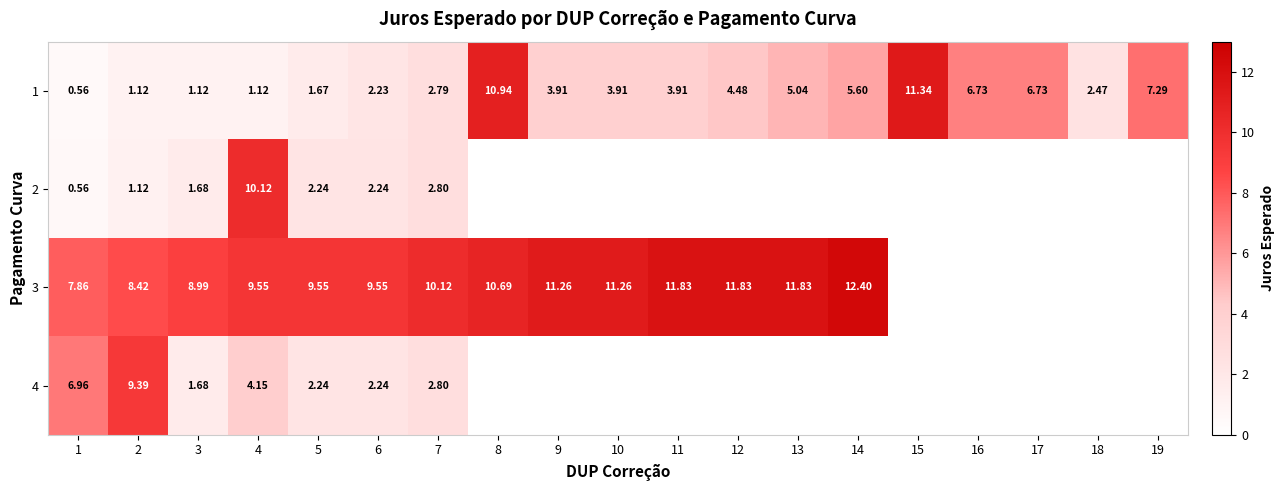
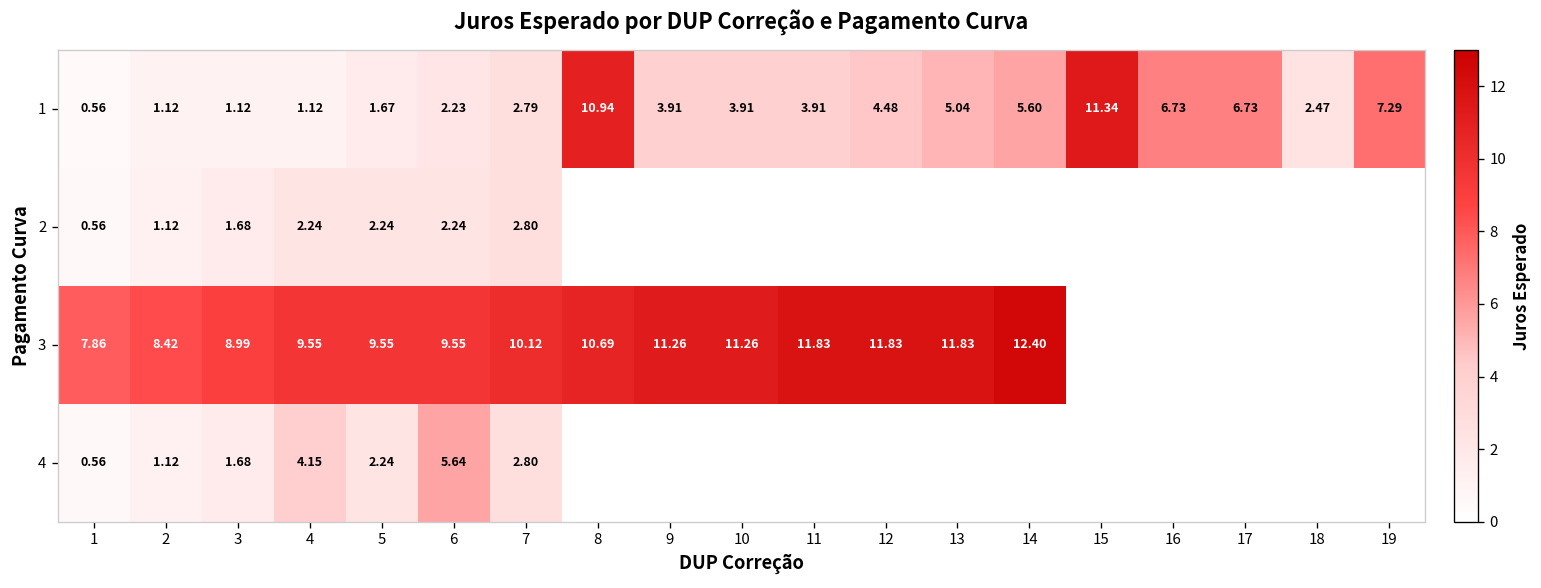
  {
    "1": {
      "1": 0.56,
      "2": 1.12,
      "3": 1.12,
      "4": 1.12,
      "5": 1.67,
      "6": 2.23,
      "7": 2.79,
      "8": 10.94,
      "9": 3.91,
      "10": 3.91,
      "11": 3.91,
      "12": 4.48,
      "13": 5.04,
      "14": 5.60,
      "15": 11.34,
      "16": 6.73,
      "17": 6.73,
      "18": 2.47,
      "19": 7.29
    },
    "2": {
      "1": 0.56,
      "2": 1.12,
      "3": 1.68,
-     "4": 10.12,
+     "4": 2.24,
      "5": 2.24,
      "6": 2.24,
      "7": 2.80
    },
    "3": {
      "1": 7.86,
      "2": 8.42,
      "3": 8.99,
      "4": 9.55,
      "5": 9.55,
      "6": 9.55,
      "7": 10.12,
      "8": 10.69,
      "9": 11.26,
      "10": 11.26,
      "11": 11.83,
      "12": 11.83,
      "13": 11.83,
      "14": 12.40
    },
    "4": {
-     "1": 6.96,
-     "2": 9.39,
+     "1": 0.56,
+     "2": 1.12,
      "3": 1.68,
      "4": 4.15,
      "5": 2.24,
-     "6": 2.24,
+     "6": 5.64,
      "7": 2.80
    }
  }
